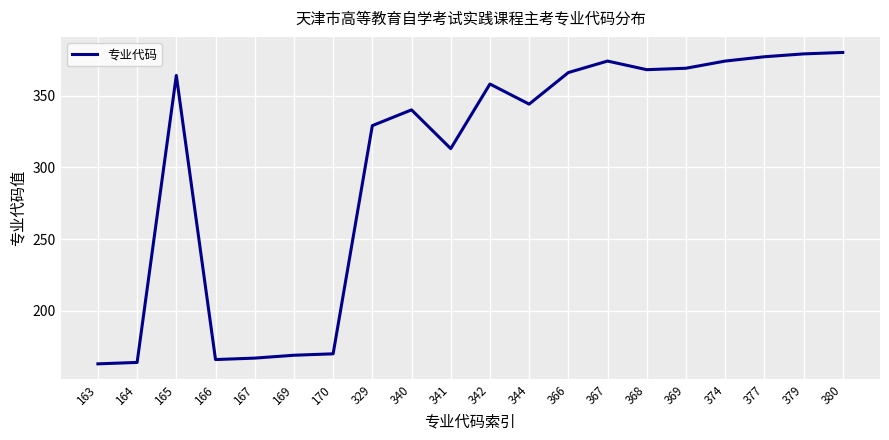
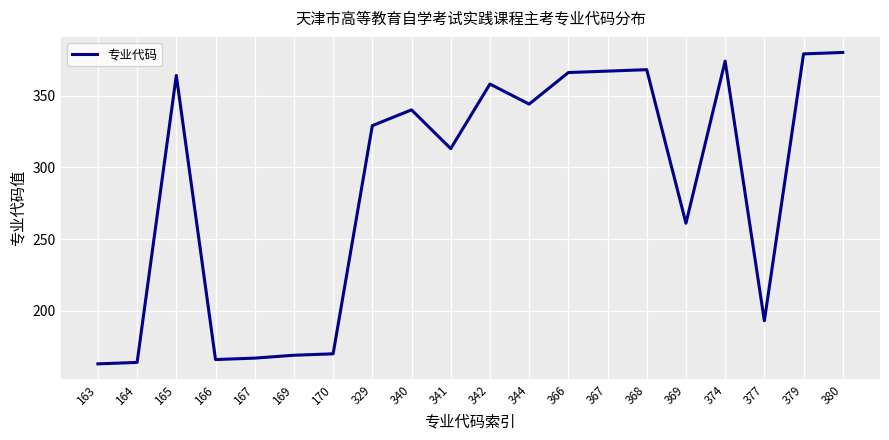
  {
    "163": 163,
    "164": 164,
    "165": 364,
    "166": 166,
    "167": 167,
    "169": 169,
    "170": 170,
    "329": 329,
    "340": 340,
    "341": 313,
    "342": 358,
    "344": 344,
    "366": 366,
-   "367": 374,
+   "367": 367,
    "368": 368,
-   "369": 369,
+   "369": 261,
    "374": 374,
-   "377": 377,
+   "377": 193,
    "379": 379,
    "380": 380
  }
